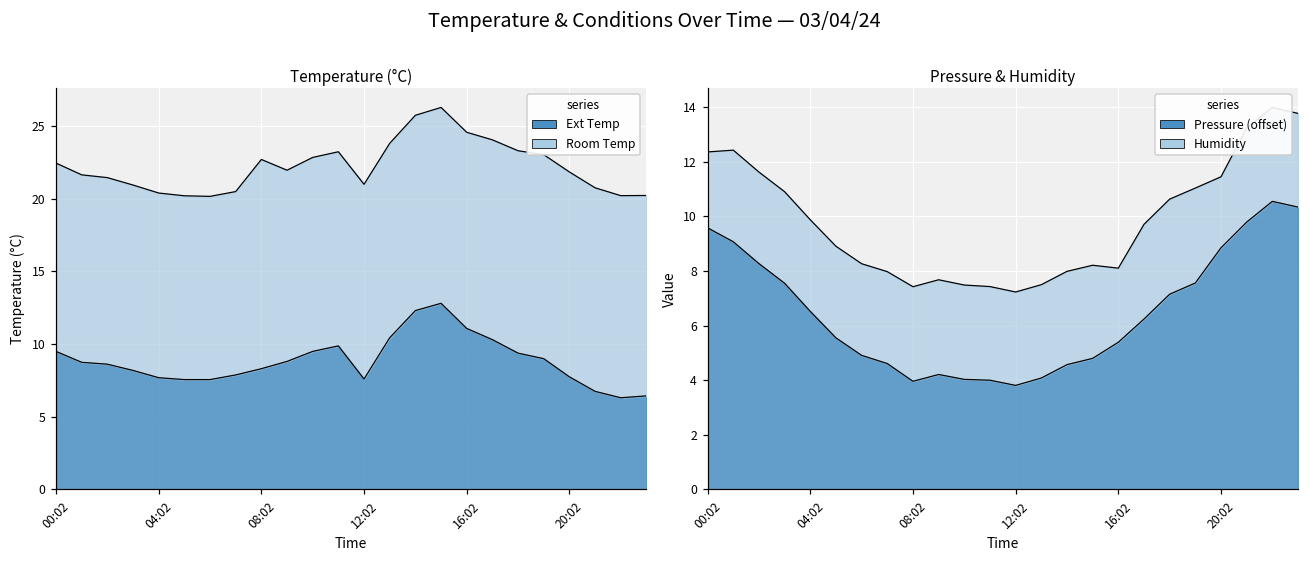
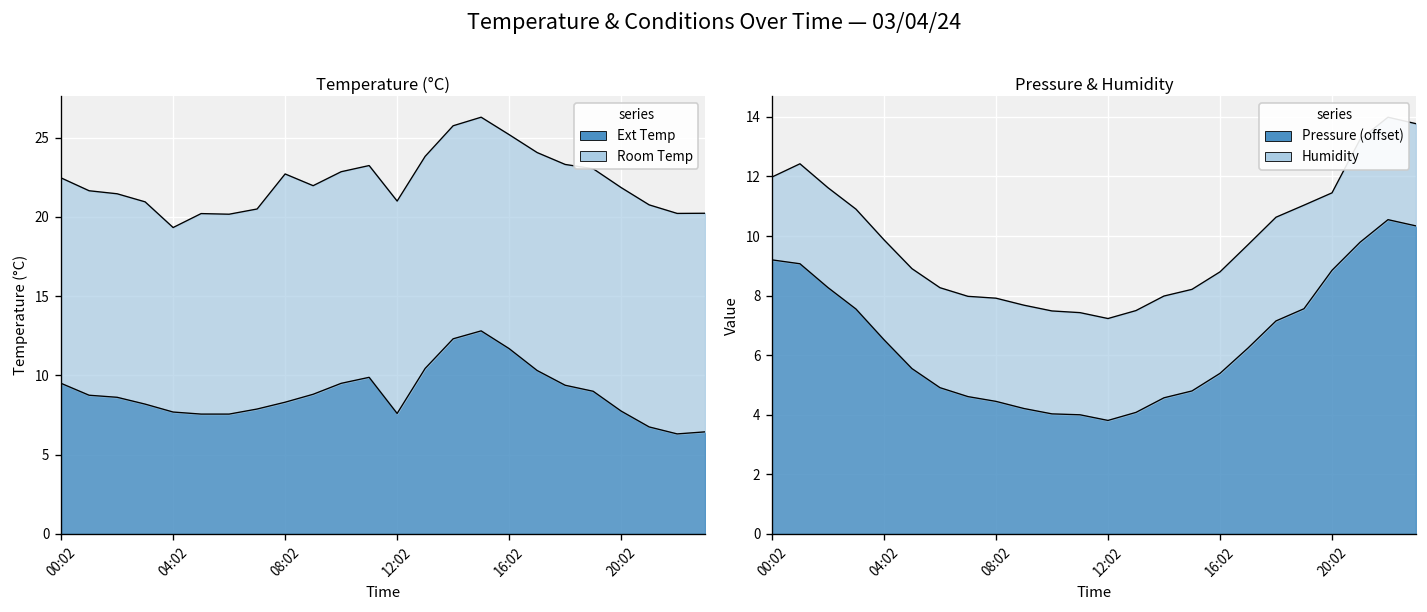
  {
    "Temperature (°C)": {
      "Ext Temp": {
        "00:02": 9.5,
        "04:02": 7.7,
        "08:02": 8.3,
        "12:02": 7.6,
-       "16:02": 11.1,
+       "16:02": 11.7,
        "20:02": 7.8
      },
      "Room Temp": {
        "00:02": 13.0,
-       "04:02": 12.7,
+       "04:02": 11.6,
        "08:02": 14.4,
        "12:02": 13.4,
        "16:02": 13.5,
        "20:02": 14.1
      }
    },
    "Pressure & Humidity": {
      "Pressure (offset)": {
-       "00:02": 9.6,
+       "00:02": 9.2,
        "04:02": 6.5,
-       "08:02": 4.0,
+       "08:02": 4.5,
        "12:02": 3.8,
        "16:02": 5.4,
        "20:02": 8.9
      },
      "Humidity": {
        "00:02": 2.8,
        "04:02": 3.4,
        "08:02": 3.5,
        "12:02": 3.4,
-       "16:02": 2.7,
+       "16:02": 3.4,
        "20:02": 2.6
      }
    }
  }
